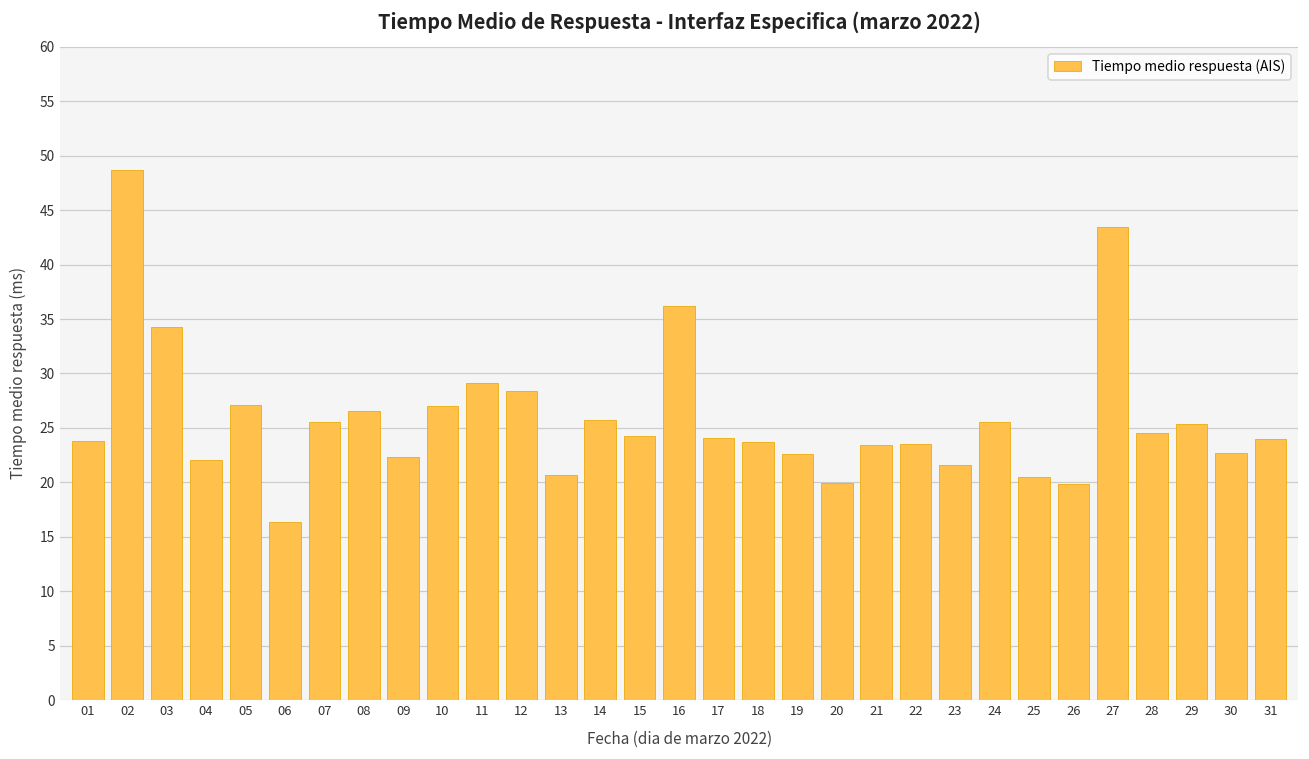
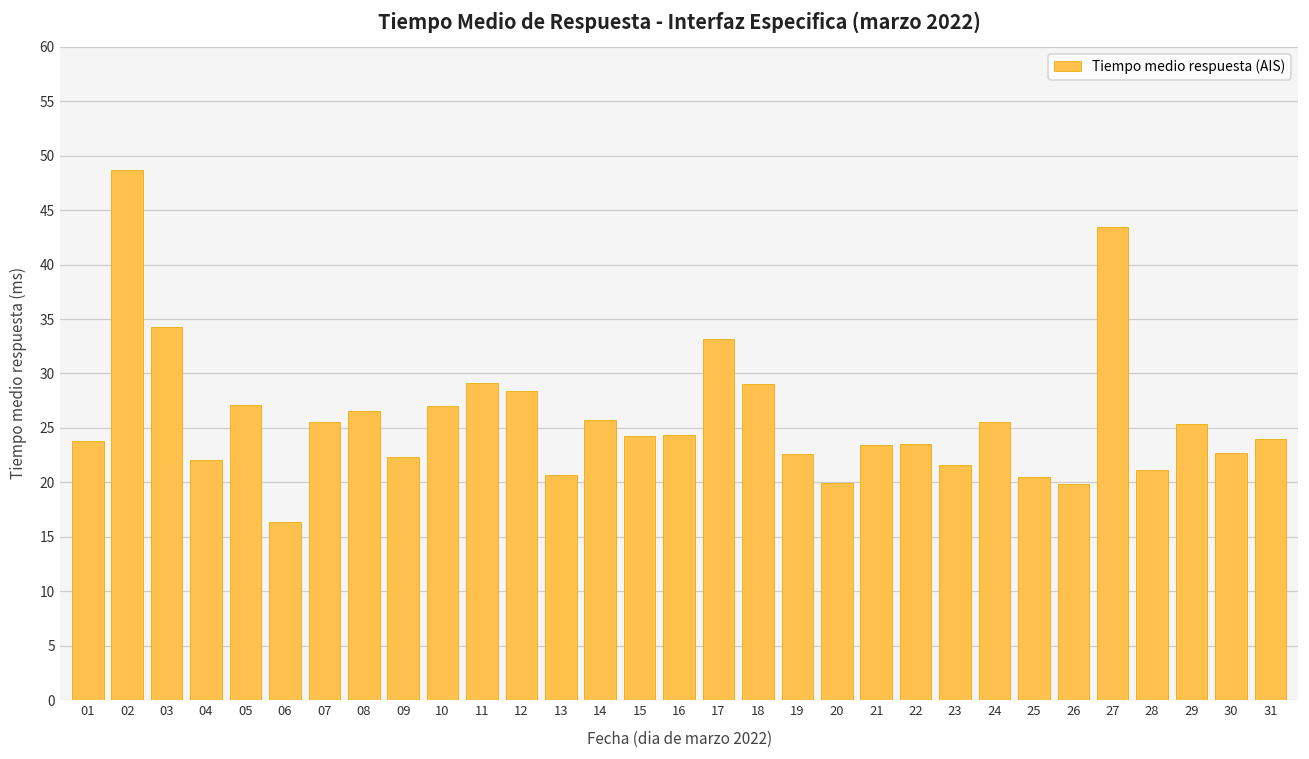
  {
    "01": 24,
    "02": 49,
    "03": 34,
    "04": 22,
    "05": 27,
    "06": 16,
    "07": 26,
    "08": 27,
    "09": 22,
    "10": 27,
    "11": 29,
    "12": 28,
    "13": 21,
    "14": 26,
    "15": 24,
-   "16": 36,
-   "17": 24,
-   "18": 24,
+   "16": 24,
+   "17": 33,
+   "18": 29,
    "19": 23,
    "20": 20,
    "21": 23,
    "22": 23,
    "23": 22,
    "24": 26,
    "25": 20,
    "26": 20,
    "27": 43,
-   "28": 25,
+   "28": 21,
    "29": 25,
    "30": 23,
    "31": 24
  }
